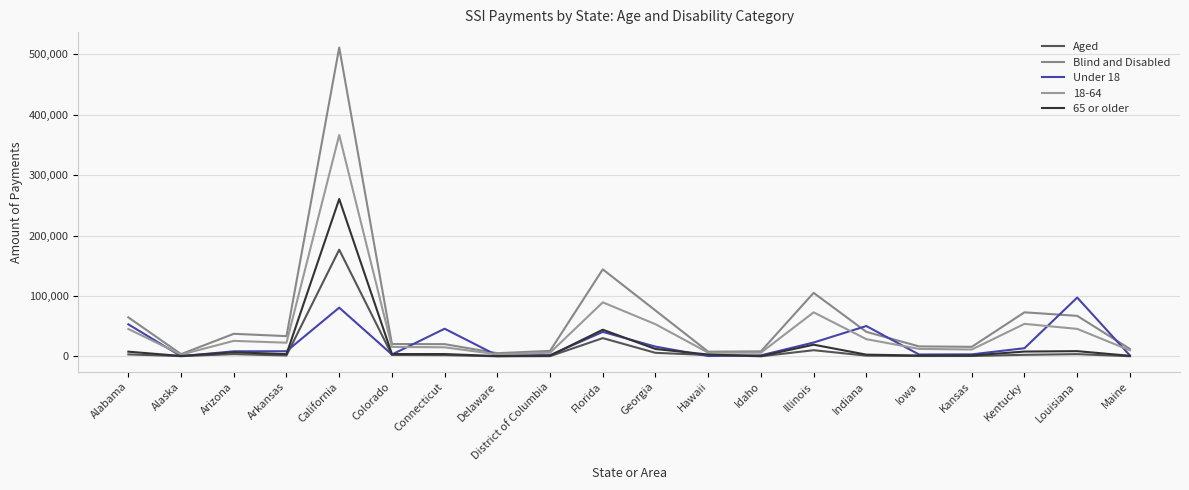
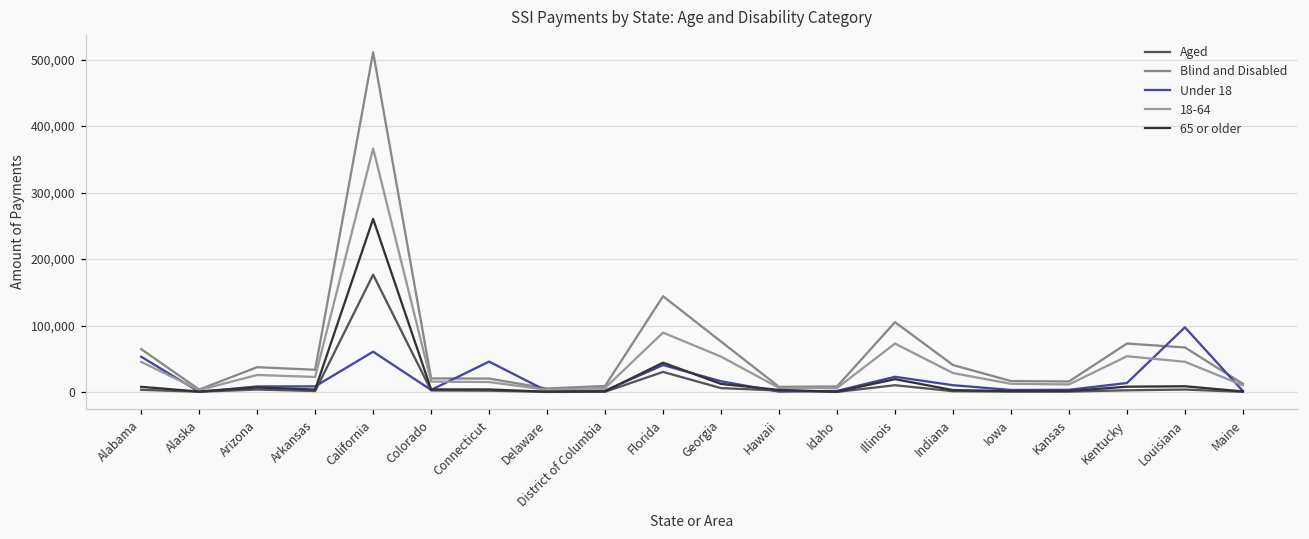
  {
    "Under 18": {
      "Alabama": "50,000",
      "Arkansas": "10,000",
-     "California": "80,000",
+     "California": "60,000",
      "Connecticut": "50,000",
-     "Indiana": "50,000",
+     "Indiana": "10,000",
      "Kentucky": "10,000",
      "Louisiana": "100,000"
    }
  }
